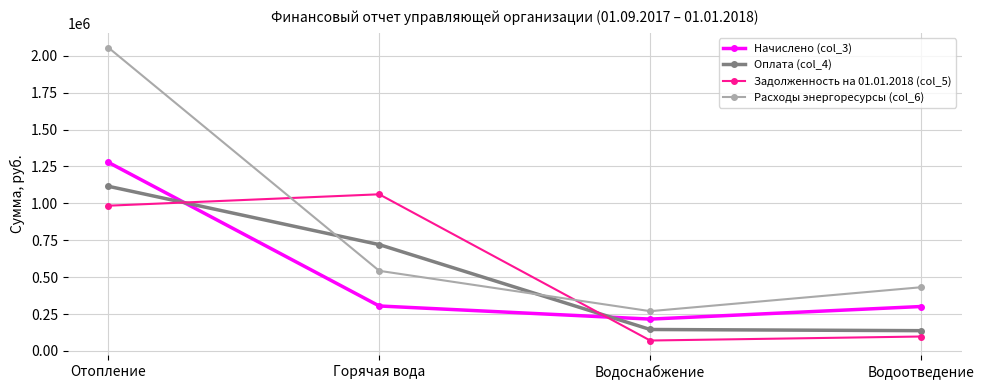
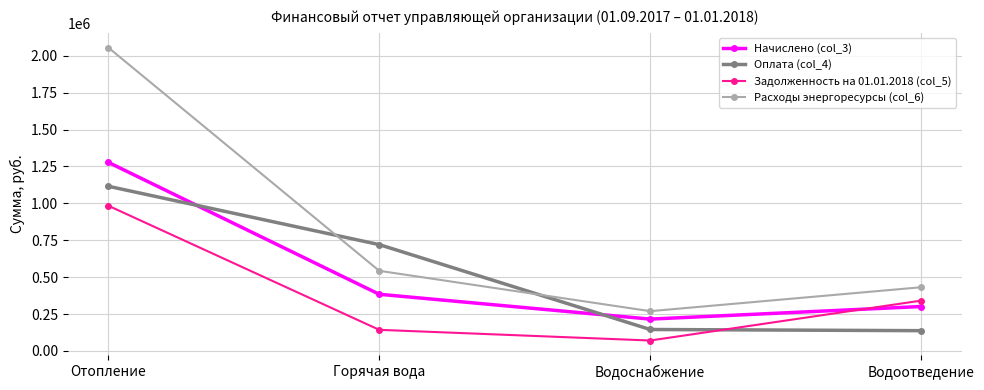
  {
    "Начислено (col_3)": {
      "Отопление": 1280000,
-     "Горячая вода": 300000,
+     "Горячая вода": 380000,
      "Водоснабжение": 220000,
      "Водоотведение": 300000
    },
    "Оплата (col_4)": {
      "Отопление": 1120000,
      "Горячая вода": 720000,
      "Водоснабжение": 150000,
      "Водоотведение": 140000
    },
    "Задолженность на 01.01.2018 (col_5)": {
      "Отопление": 980000,
-     "Горячая вода": 1060000,
+     "Горячая вода": 140000,
      "Водоснабжение": 70000,
-     "Водоотведение": 100000
+     "Водоотведение": 340000
    },
    "Расходы энергоресурсы (col_6)": {
      "Отопление": 2060000,
      "Горячая вода": 540000,
      "Водоснабжение": 270000,
      "Водоотведение": 430000
    }
  }
